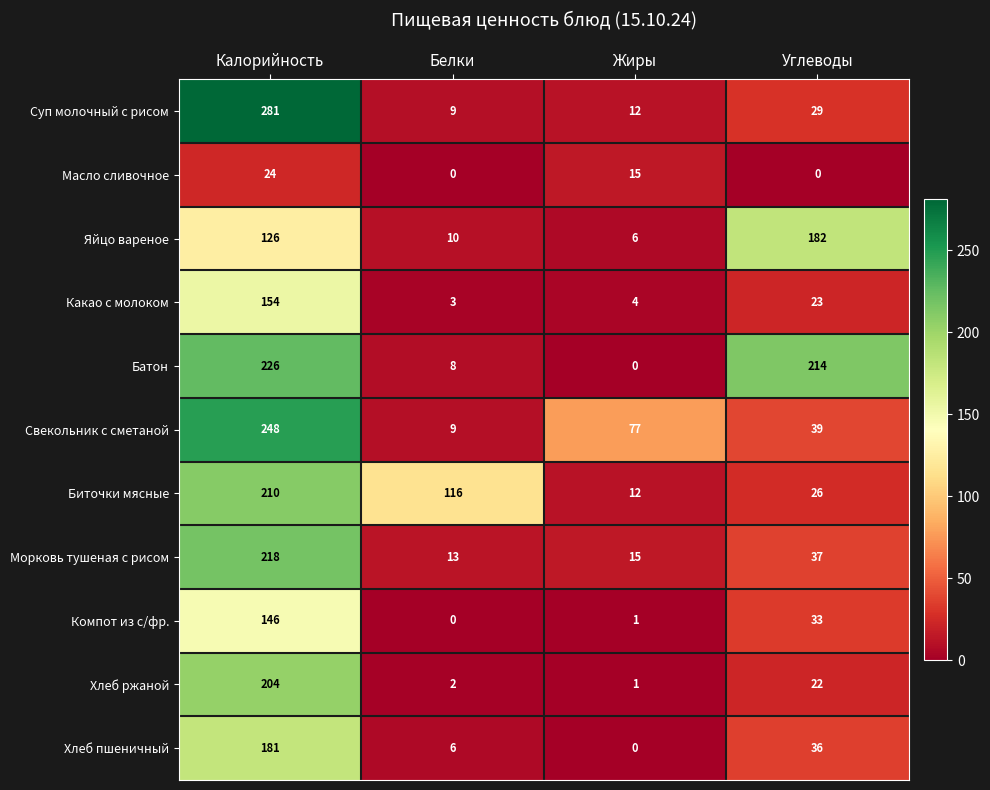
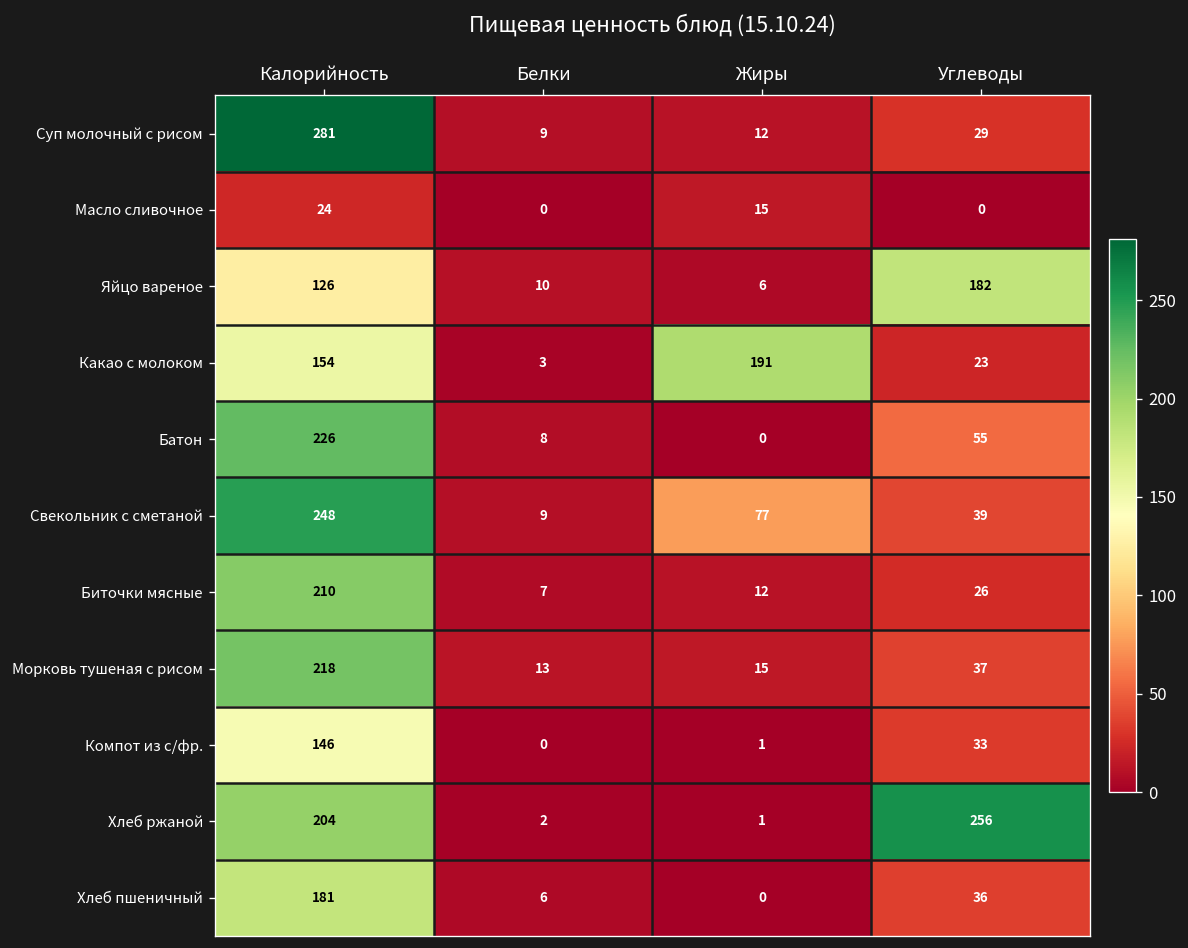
  {
    "Суп молочный с рисом": {
      "Калорийность": 281,
      "Белки": 9,
      "Жиры": 12,
      "Углеводы": 29
    },
    "Масло сливочное": {
      "Калорийность": 24,
      "Белки": 0,
      "Жиры": 15,
      "Углеводы": 0
    },
    "Яйцо вареное": {
      "Калорийность": 126,
      "Белки": 10,
      "Жиры": 6,
      "Углеводы": 182
    },
    "Какао с молоком": {
      "Калорийность": 154,
      "Белки": 3,
-     "Жиры": 4,
+     "Жиры": 191,
      "Углеводы": 23
    },
    "Батон": {
      "Калорийность": 226,
      "Белки": 8,
      "Жиры": 0,
-     "Углеводы": 214
+     "Углеводы": 55
    },
    "Свекольник с сметаной": {
      "Калорийность": 248,
      "Белки": 9,
      "Жиры": 77,
      "Углеводы": 39
    },
    "Биточки мясные": {
      "Калорийность": 210,
-     "Белки": 116,
+     "Белки": 7,
      "Жиры": 12,
      "Углеводы": 26
    },
    "Морковь тушеная с рисом": {
      "Калорийность": 218,
      "Белки": 13,
      "Жиры": 15,
      "Углеводы": 37
    },
    "Компот из с/фр.": {
      "Калорийность": 146,
      "Белки": 0,
      "Жиры": 1,
      "Углеводы": 33
    },
    "Хлеб ржаной": {
      "Калорийность": 204,
      "Белки": 2,
      "Жиры": 1,
-     "Углеводы": 22
+     "Углеводы": 256
    },
    "Хлеб пшеничный": {
      "Калорийность": 181,
      "Белки": 6,
      "Жиры": 0,
      "Углеводы": 36
    }
  }
